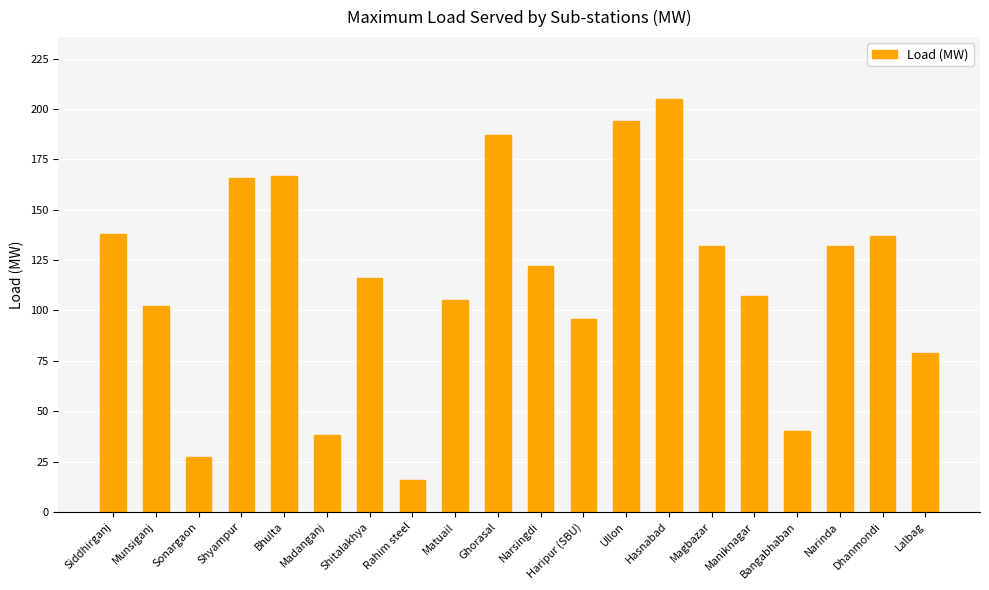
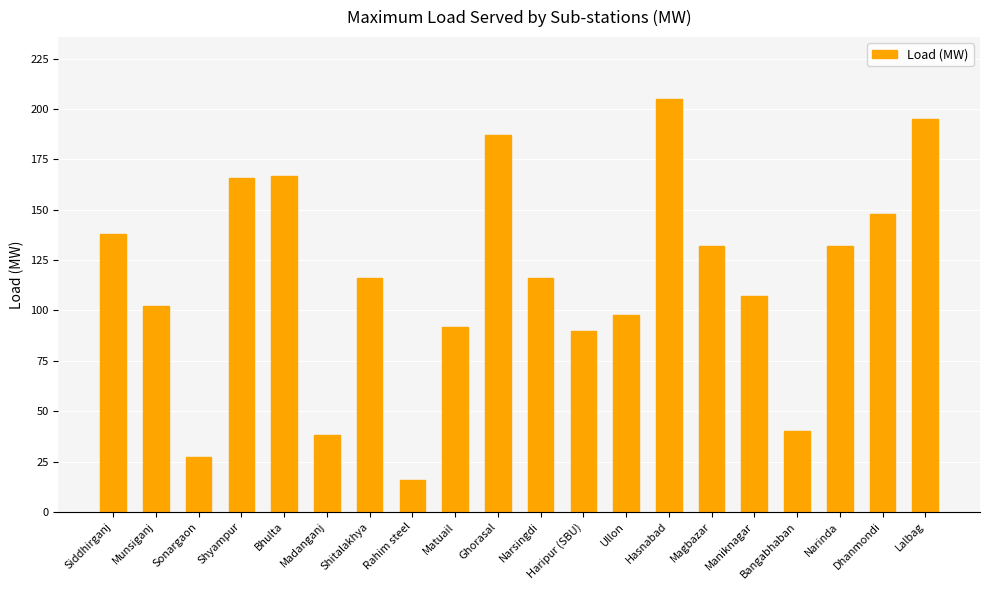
  {
    "Siddhirganj": 138,
    "Munsiganj": 102,
    "Sonargaon": 27,
    "Shyampur": 166,
    "Bhulta": 167,
    "Madanganj": 38,
    "Shitalakhya": 116,
    "Rahim steel": 16,
-   "Matuail": 105,
+   "Matuail": 92,
    "Ghorasal": 187,
-   "Narsingdi": 122,
-   "Haripur (SBU)": 96,
-   "Ullon": 194,
+   "Narsingdi": 116,
+   "Haripur (SBU)": 90,
+   "Ullon": 98,
    "Hasnabad": 205,
    "Magbazar": 132,
    "Maniknagar": 107,
    "Bangabhaban": 40,
    "Narinda": 132,
-   "Dhanmondi": 137,
-   "Lalbag": 79
+   "Dhanmondi": 148,
+   "Lalbag": 195
  }
